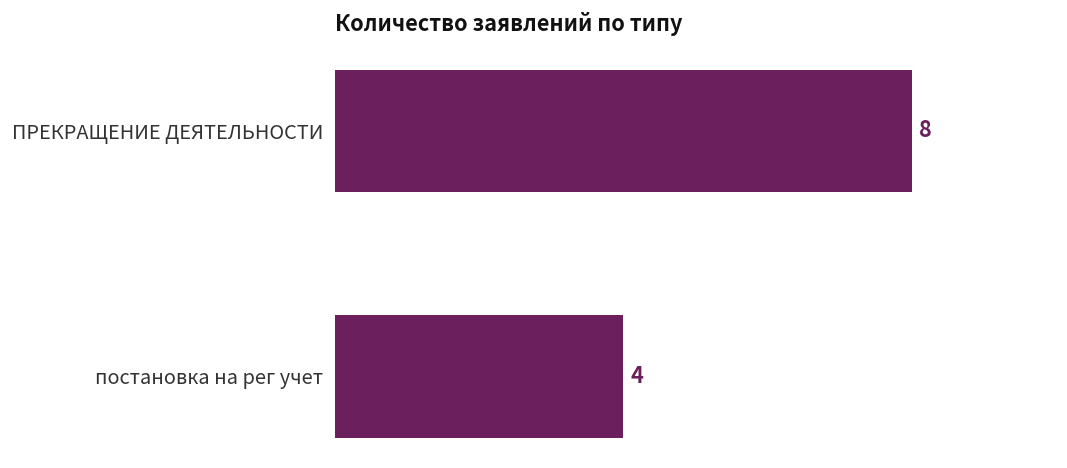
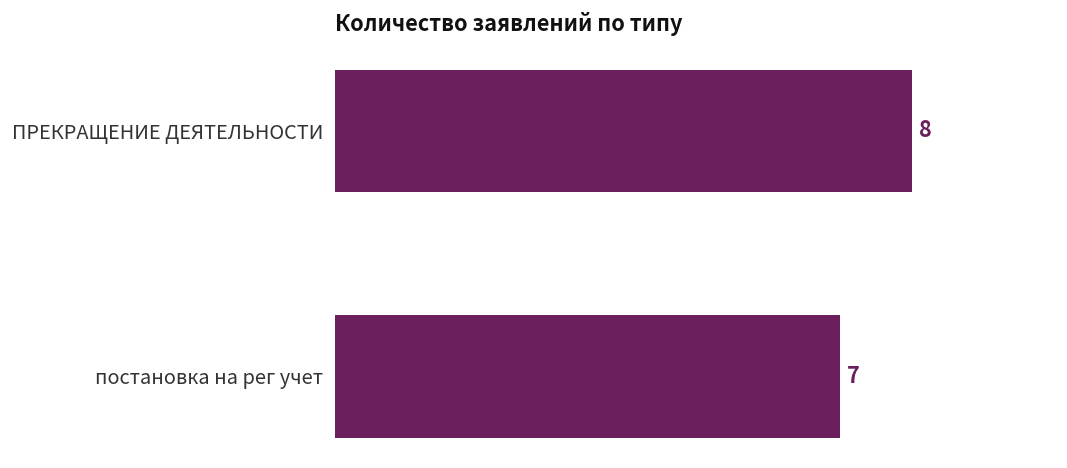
  {
    "ПРЕКРАЩЕНИЕ ДЕЯТЕЛЬНОСТИ": 8,
-   "постановка на рег учет": 4
+   "постановка на рег учет": 7
  }
